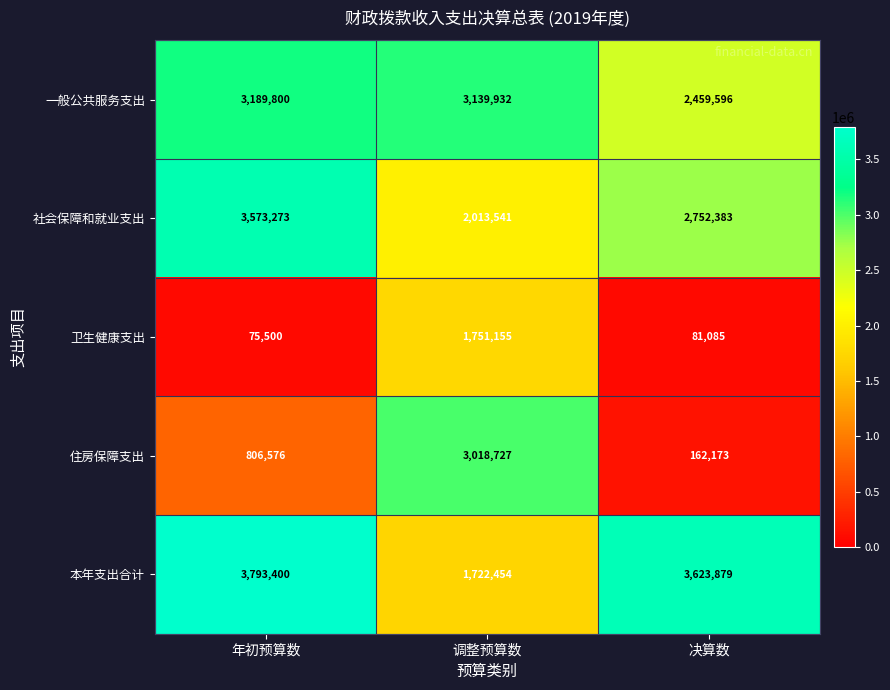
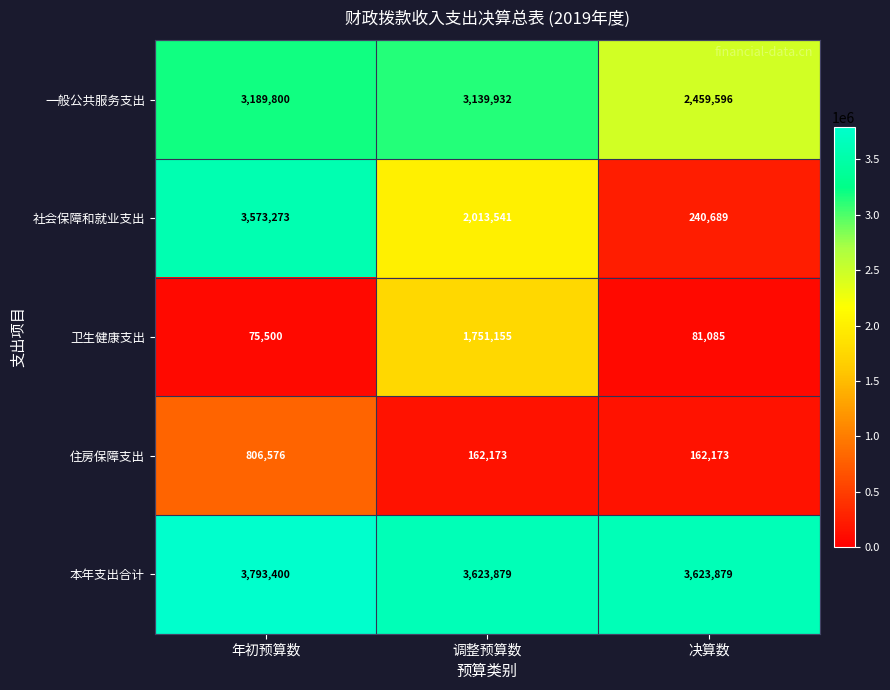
  {
    "一般公共服务支出": {
      "年初预算数": "3,189,800",
      "调整预算数": "3,139,932"
    },
    "社会保障和就业支出": {
      "年初预算数": "3,573,273",
      "调整预算数": "2,013,541",
-     "决算数": "2,752,383"
+     "决算数": "240,689"
    },
    "卫生健康支出": {
      "年初预算数": "75,500",
      "调整预算数": "1,751,155",
      "决算数": "81,085"
    },
    "住房保障支出": {
      "年初预算数": "806,576",
-     "调整预算数": "3,018,727",
+     "调整预算数": "162,173",
      "决算数": "162,173"
    },
    "本年支出合计": {
      "年初预算数": "3,793,400",
-     "调整预算数": "1,722,454",
+     "调整预算数": "3,623,879",
      "决算数": "3,623,879"
    }
  }
